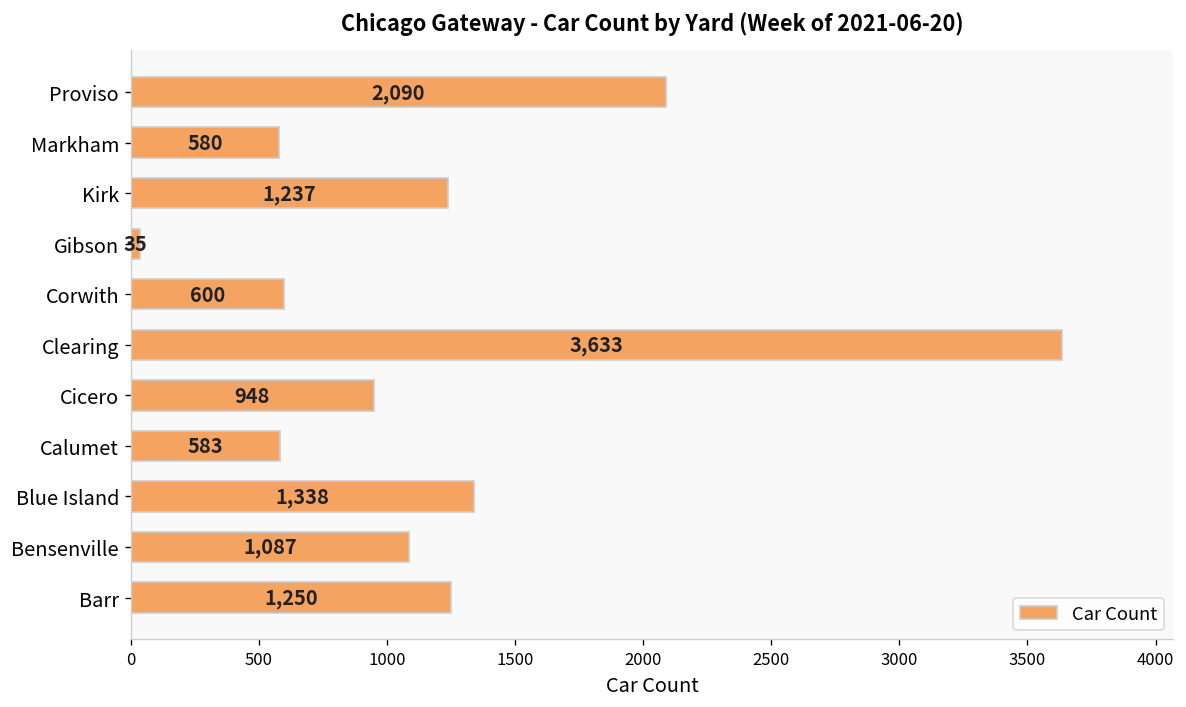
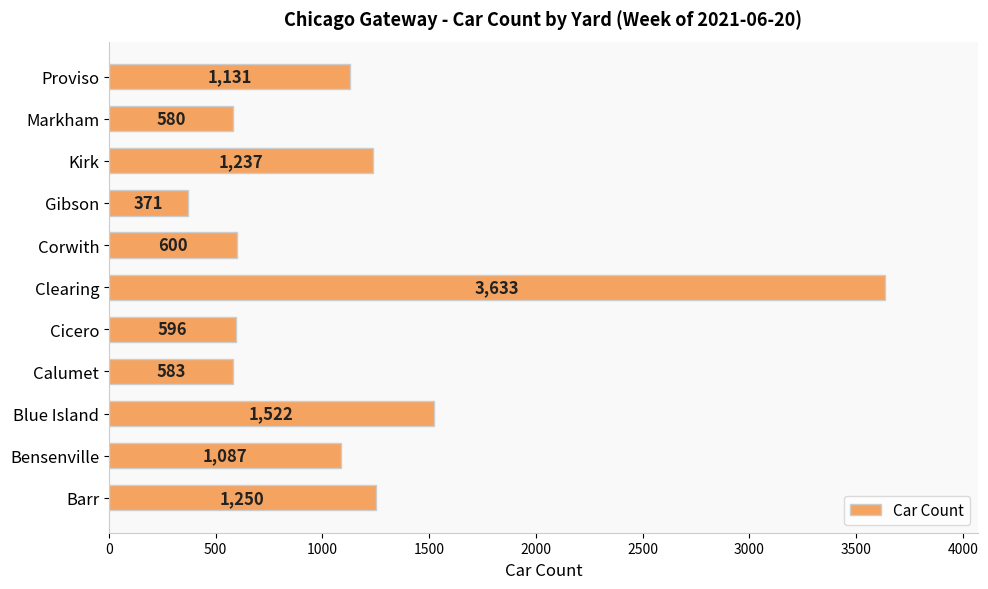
  {
-   "Proviso": "2,090",
+   "Proviso": "1,131",
    "Markham": "580",
    "Kirk": "1,237",
-   "Gibson": "35",
+   "Gibson": "371",
    "Corwith": "600",
    "Clearing": "3,633",
-   "Cicero": "948",
+   "Cicero": "596",
    "Calumet": "583",
-   "Blue Island": "1,338",
+   "Blue Island": "1,522",
    "Bensenville": "1,087",
    "Barr": "1,250"
  }
